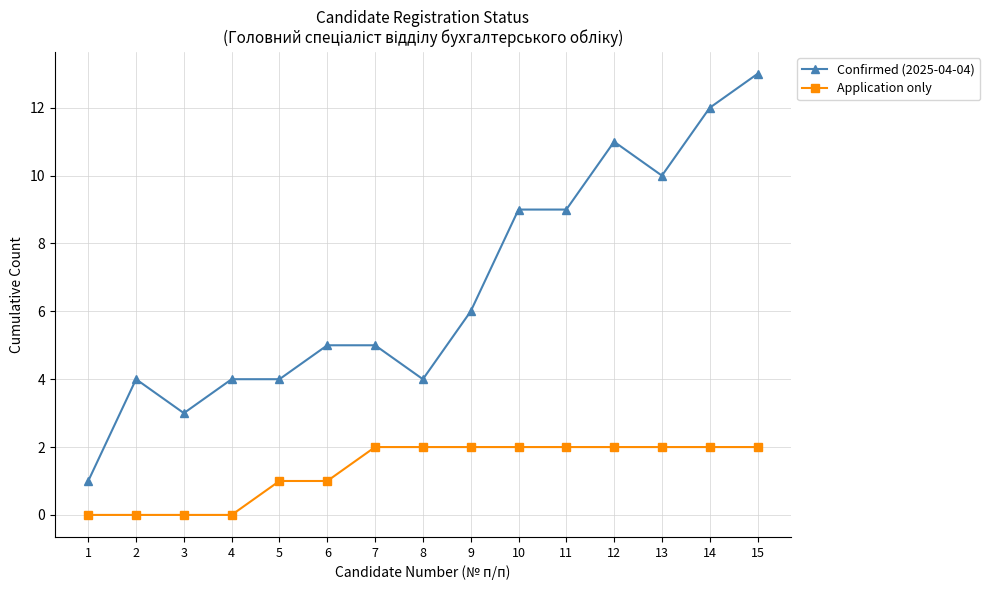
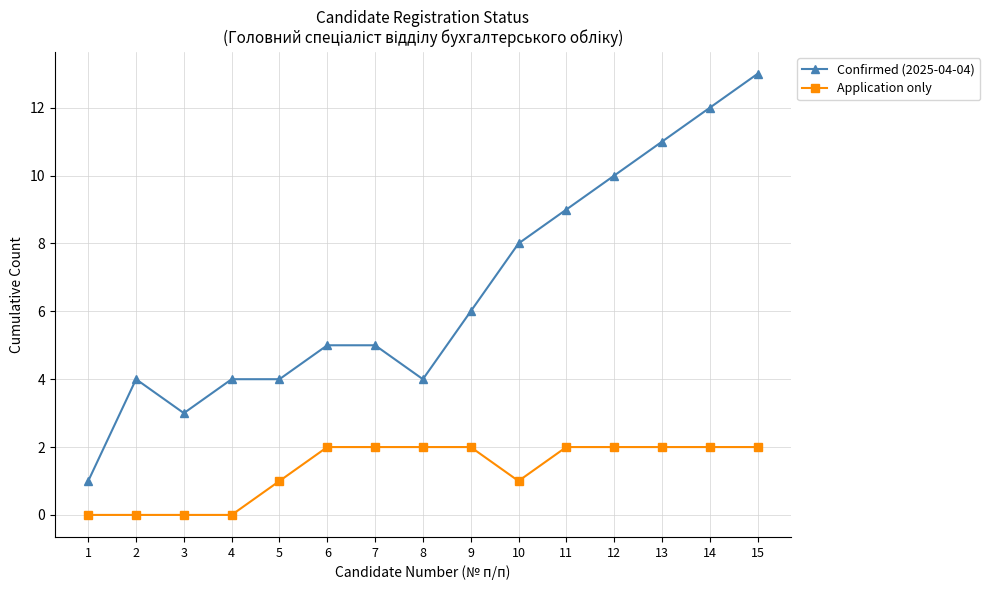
  {
    "Confirmed (2025-04-04)": {
      "1": 1,
      "2": 4,
      "3": 3,
      "4": 4,
      "5": 4,
      "6": 5,
      "7": 5,
      "8": 4,
      "9": 6,
-     "10": 9,
+     "10": 8,
      "11": 9,
-     "12": 11,
-     "13": 10,
+     "12": 10,
+     "13": 11,
      "14": 12,
      "15": 13
    },
    "Application only": {
      "1": 0,
      "2": 0,
      "3": 0,
      "4": 0,
      "5": 1,
-     "6": 1,
+     "6": 2,
      "7": 2,
      "8": 2,
      "9": 2,
-     "10": 2,
+     "10": 1,
      "11": 2,
      "12": 2,
      "13": 2,
      "14": 2,
      "15": 2
    }
  }
